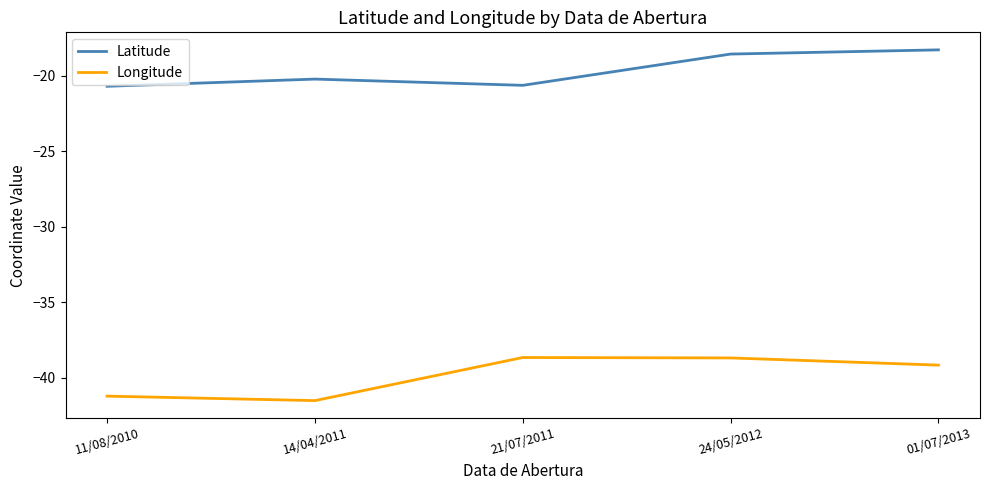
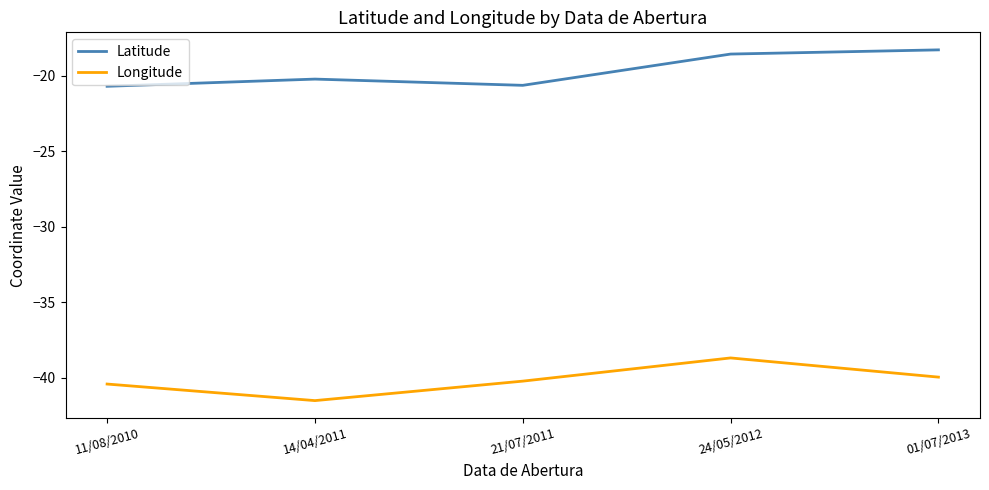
  {
    "Latitude": {
      "11/08/2010": -20.7,
      "14/04/2011": -20.2,
      "21/07/2011": -20.6,
      "24/05/2012": -18.6,
      "01/07/2013": -18.3
    },
    "Longitude": {
-     "11/08/2010": -41.2,
+     "11/08/2010": -40.4,
      "14/04/2011": -41.5,
-     "21/07/2011": -38.7,
+     "21/07/2011": -40.2,
      "24/05/2012": -38.7,
-     "01/07/2013": -39.2
+     "01/07/2013": -40.0
    }
  }
